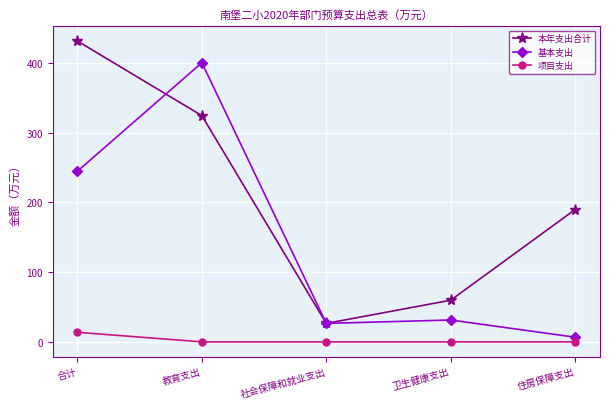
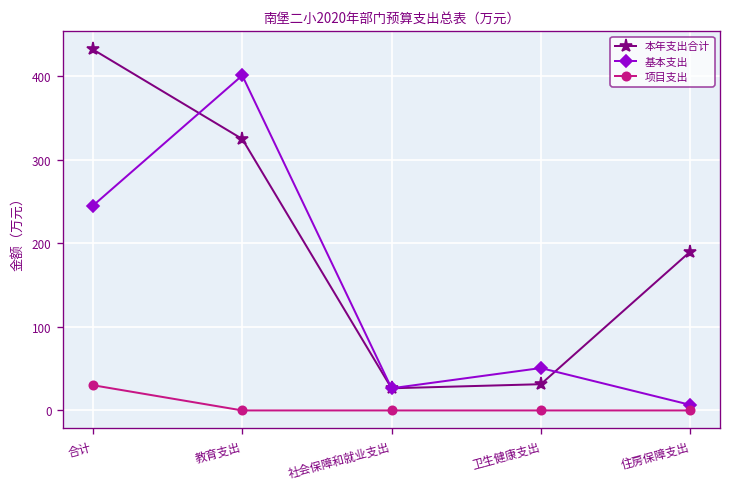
  {
    "本年支出合计": {
      "合计": 430,
      "教育支出": 320,
-     "卫生健康支出": 60,
+     "卫生健康支出": 30,
      "住房保障支出": 190
    },
    "基本支出": {
      "合计": 240,
      "教育支出": 400,
-     "卫生健康支出": 30,
+     "卫生健康支出": 50,
      "住房保障支出": 10
    },
    "项目支出": {
-     "合计": 10,
+     "合计": 30,
      "教育支出": 0,
      "社会保障和就业支出": 0,
      "卫生健康支出": 0,
      "住房保障支出": 0
    }
  }
